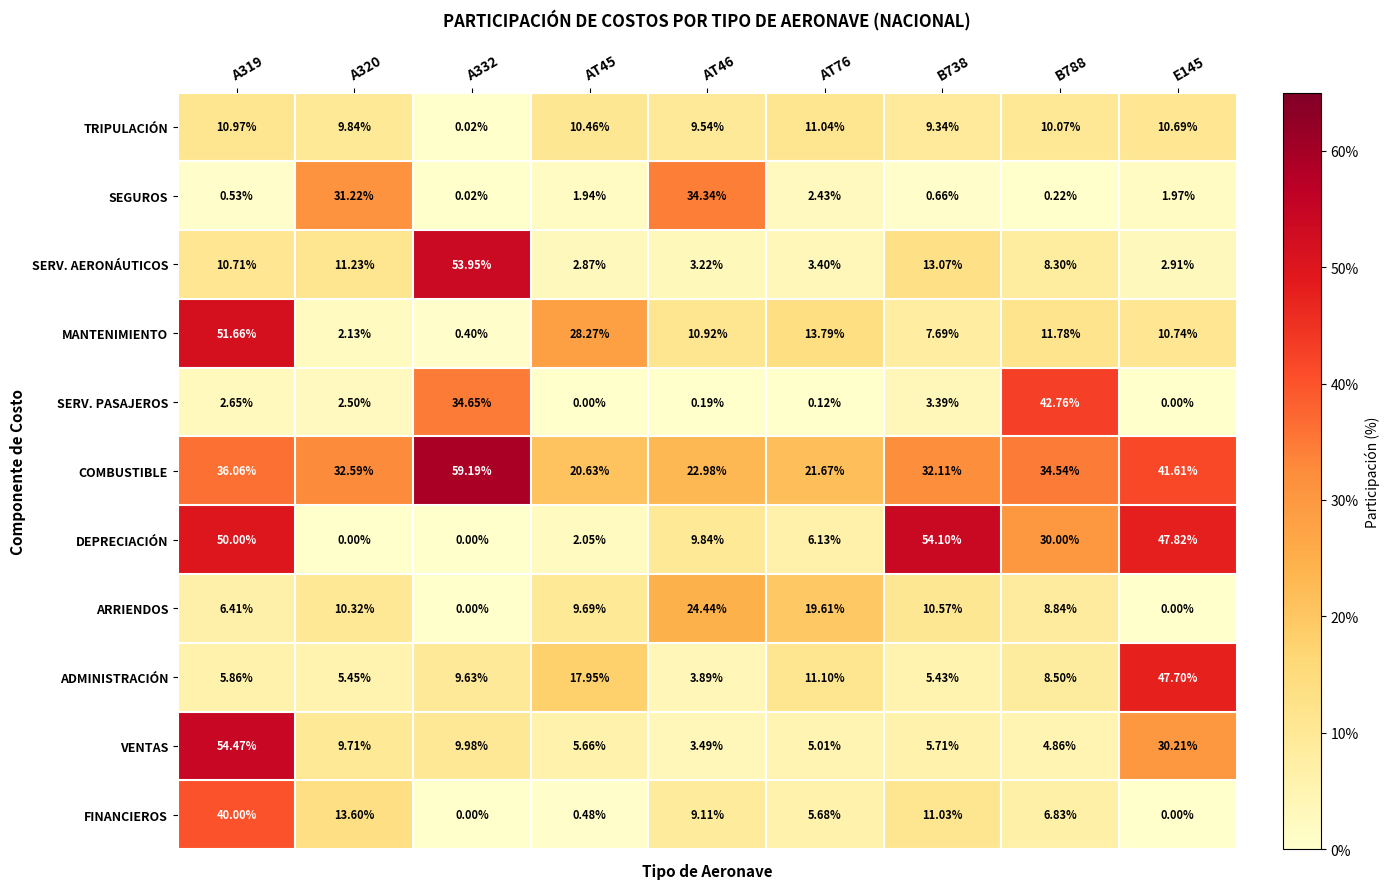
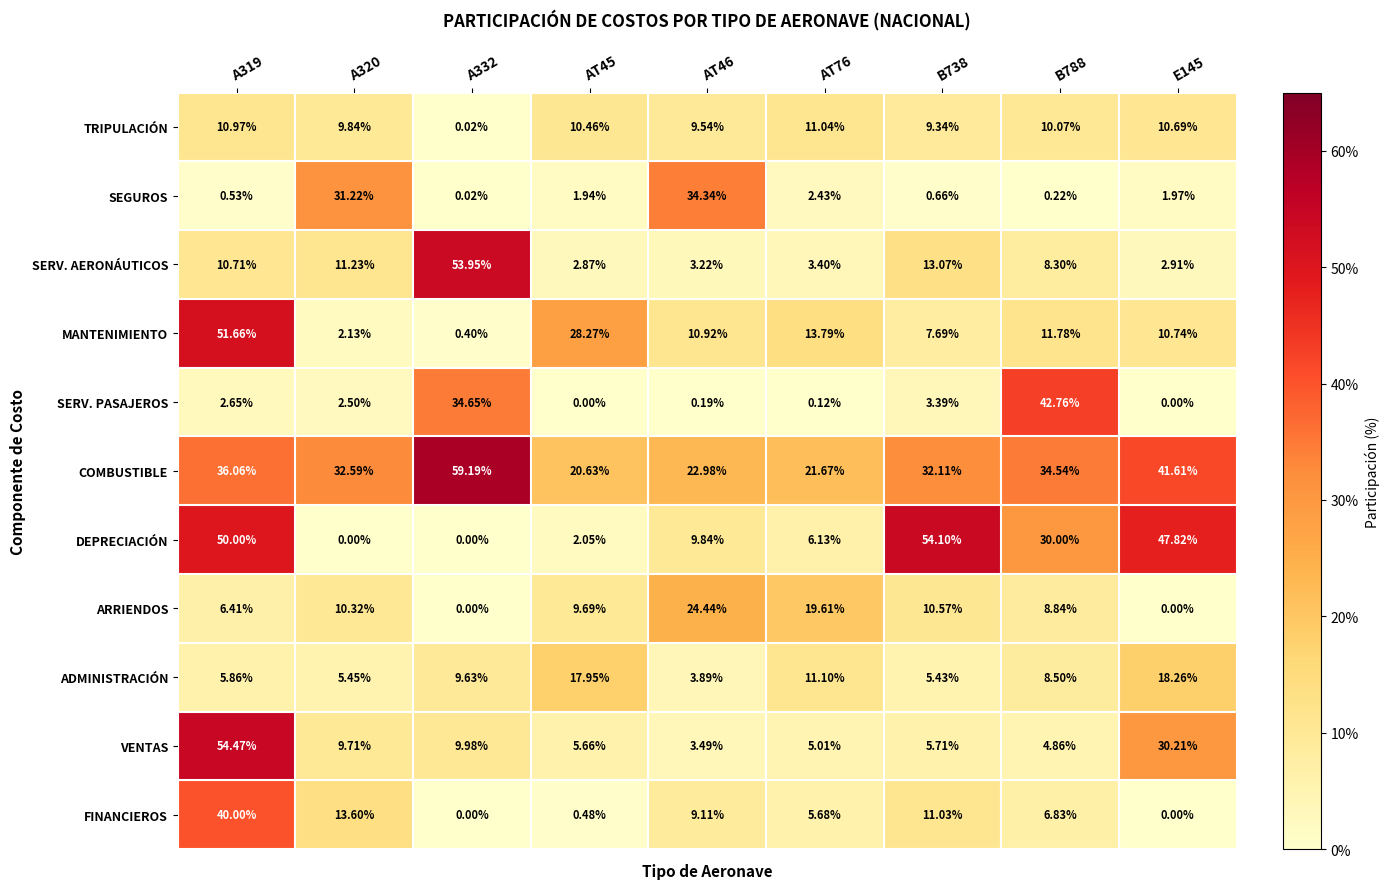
  {
    "TRIPULACIÓN": {
      "A319": "10.97%",
      "A320": "9.84%",
      "A332": "0.02%",
      "AT45": "10.46%",
      "AT46": "9.54%",
      "AT76": "11.04%",
      "B738": "9.34%",
      "B788": "10.07%",
      "E145": "10.69%"
    },
    "SEGUROS": {
      "A319": "0.53%",
      "A320": "31.22%",
      "A332": "0.02%",
      "AT45": "1.94%",
      "AT46": "34.34%",
      "AT76": "2.43%",
      "B738": "0.66%",
      "B788": "0.22%",
      "E145": "1.97%"
    },
    "SERV. AERONÁUTICOS": {
      "A319": "10.71%",
      "A320": "11.23%",
      "A332": "53.95%",
      "AT45": "2.87%",
      "AT46": "3.22%",
      "AT76": "3.40%",
      "B738": "13.07%",
      "B788": "8.30%",
      "E145": "2.91%"
    },
    "MANTENIMIENTO": {
      "A319": "51.66%",
      "A320": "2.13%",
      "A332": "0.40%",
      "AT45": "28.27%",
      "AT46": "10.92%",
      "AT76": "13.79%",
      "B738": "7.69%",
      "B788": "11.78%",
      "E145": "10.74%"
    },
    "SERV. PASAJEROS": {
      "A319": "2.65%",
      "A320": "2.50%",
      "A332": "34.65%",
      "AT45": "0.00%",
      "AT46": "0.19%",
      "AT76": "0.12%",
      "B738": "3.39%",
      "B788": "42.76%",
      "E145": "0.00%"
    },
    "COMBUSTIBLE": {
      "A319": "36.06%",
      "A320": "32.59%",
      "A332": "59.19%",
      "AT45": "20.63%",
      "AT46": "22.98%",
      "AT76": "21.67%",
      "B738": "32.11%",
      "B788": "34.54%",
      "E145": "41.61%"
    },
    "DEPRECIACIÓN": {
      "A319": "50.00%",
      "A320": "0.00%",
      "A332": "0.00%",
      "AT45": "2.05%",
      "AT46": "9.84%",
      "AT76": "6.13%",
      "B738": "54.10%",
      "B788": "30.00%",
      "E145": "47.82%"
    },
    "ARRIENDOS": {
      "A319": "6.41%",
      "A320": "10.32%",
      "A332": "0.00%",
      "AT45": "9.69%",
      "AT46": "24.44%",
      "AT76": "19.61%",
      "B738": "10.57%",
      "B788": "8.84%",
      "E145": "0.00%"
    },
    "ADMINISTRACIÓN": {
      "A319": "5.86%",
      "A320": "5.45%",
      "A332": "9.63%",
      "AT45": "17.95%",
      "AT46": "3.89%",
      "AT76": "11.10%",
      "B738": "5.43%",
      "B788": "8.50%",
-     "E145": "47.70%"
+     "E145": "18.26%"
    },
    "VENTAS": {
      "A319": "54.47%",
      "A320": "9.71%",
      "A332": "9.98%",
      "AT45": "5.66%",
      "AT46": "3.49%",
      "AT76": "5.01%",
      "B738": "5.71%",
      "B788": "4.86%",
      "E145": "30.21%"
    },
    "FINANCIEROS": {
      "A319": "40.00%",
      "A320": "13.60%",
      "A332": "0.00%",
      "AT45": "0.48%",
      "AT46": "9.11%",
      "AT76": "5.68%",
      "B738": "11.03%",
      "B788": "6.83%",
      "E145": "0.00%"
    }
  }
